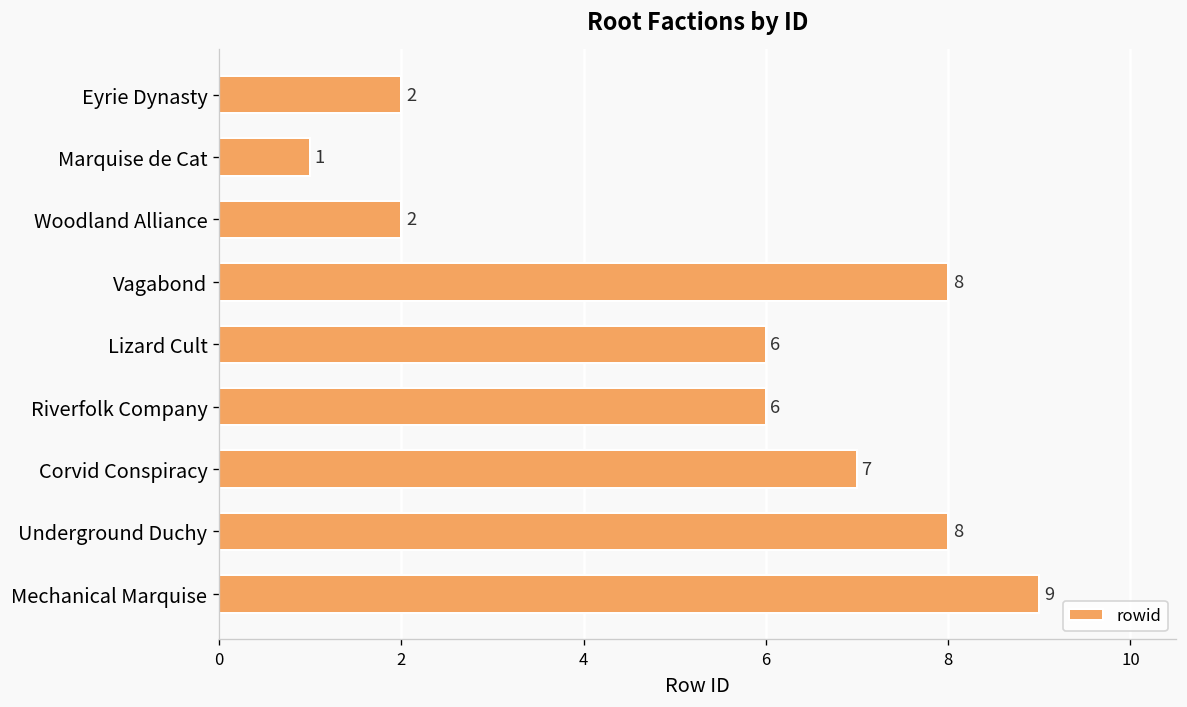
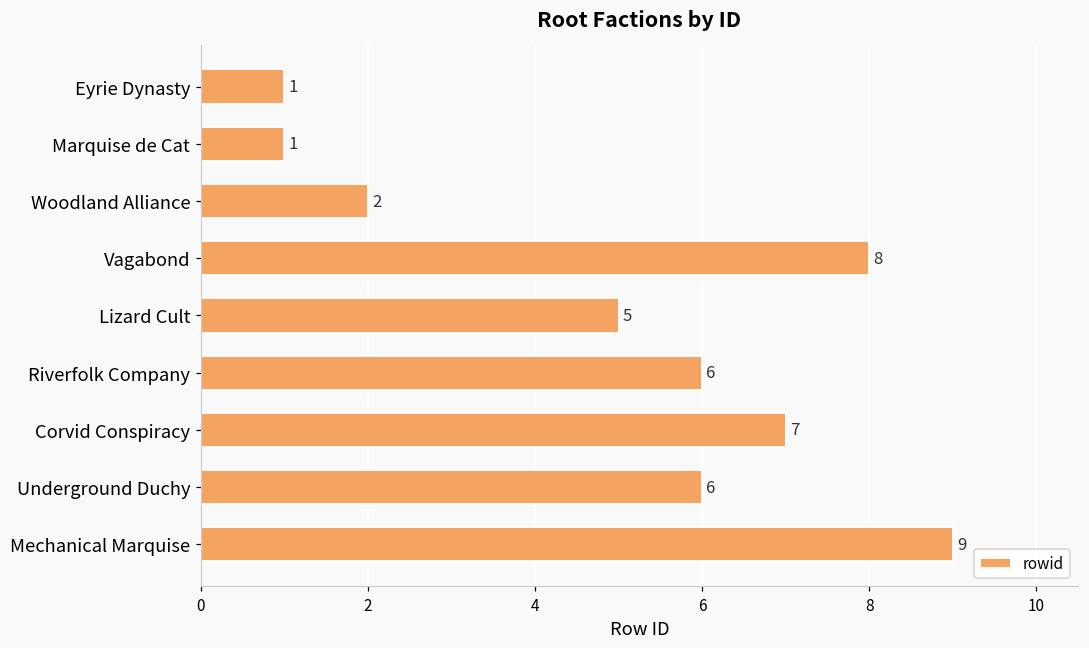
  {
-   "Eyrie Dynasty": 2,
+   "Eyrie Dynasty": 1,
    "Marquise de Cat": 1,
    "Woodland Alliance": 2,
    "Vagabond": 8,
-   "Lizard Cult": 6,
+   "Lizard Cult": 5,
    "Riverfolk Company": 6,
    "Corvid Conspiracy": 7,
-   "Underground Duchy": 8,
+   "Underground Duchy": 6,
    "Mechanical Marquise": 9
  }
